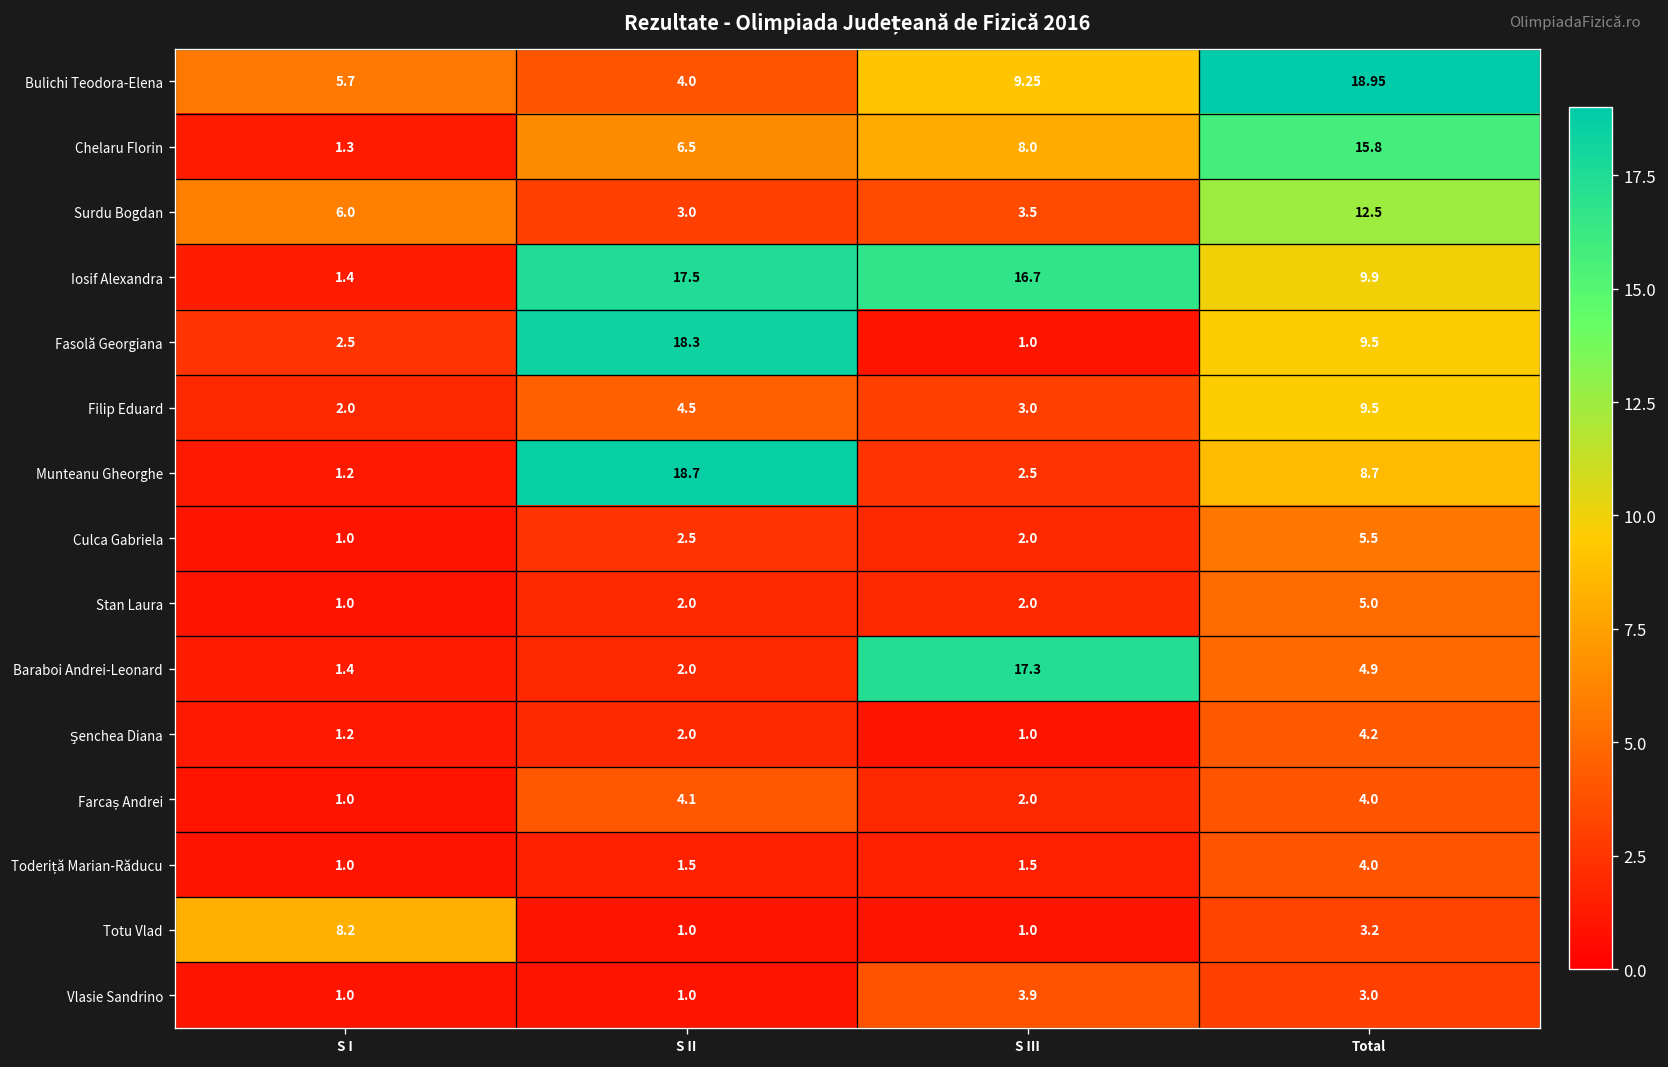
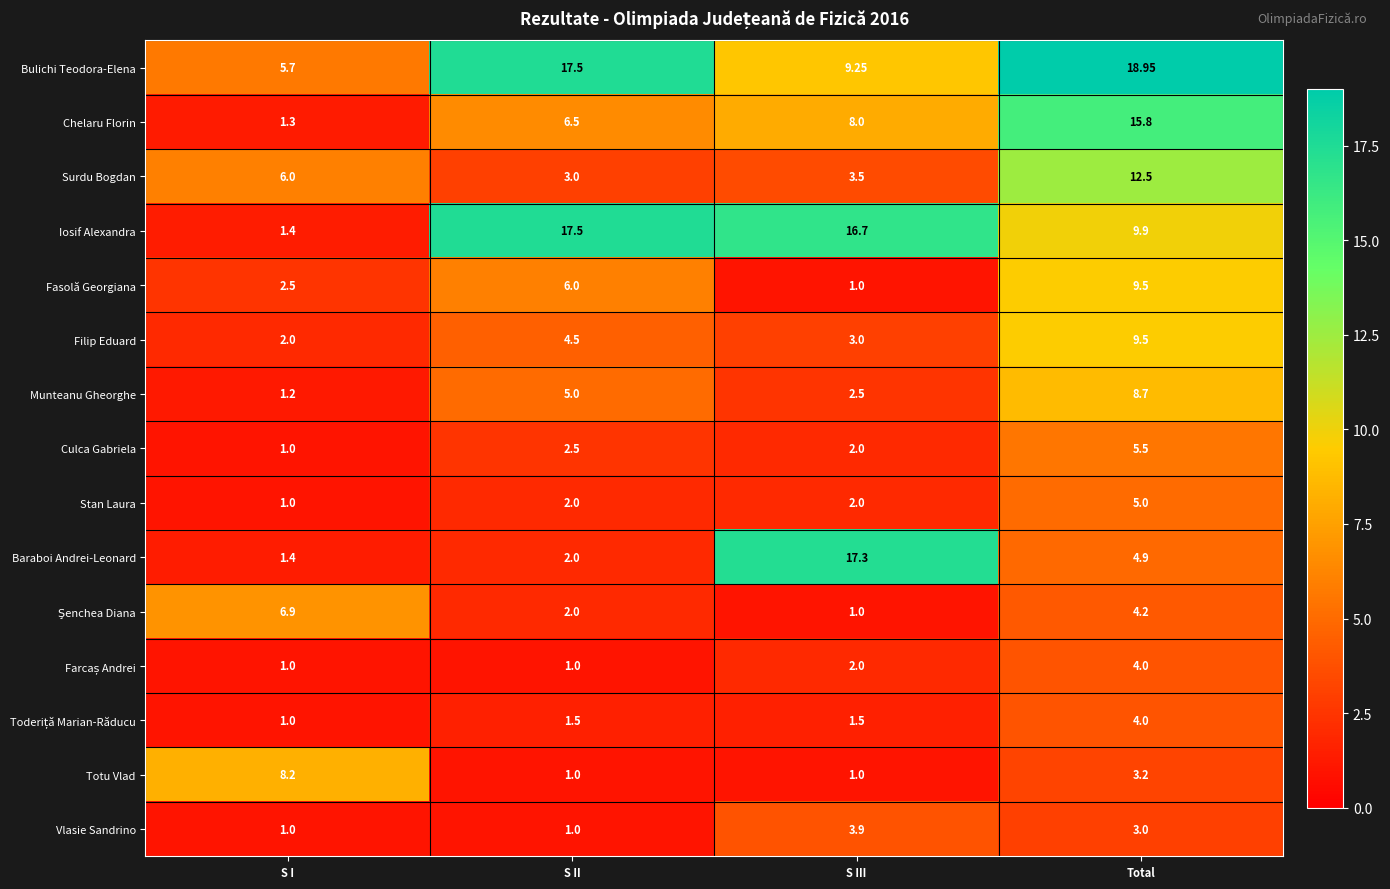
  {
    "Bulichi Teodora-Elena": {
      "S I": 5.7,
-     "S II": 4.0,
+     "S II": 17.5,
      "S III": 9.25,
      "Total": 18.95
    },
    "Chelaru Florin": {
      "S I": 1.3,
      "S II": 6.5,
      "S III": 8.0,
      "Total": 15.8
    },
    "Surdu Bogdan": {
      "S I": 6.0,
      "S II": 3.0,
      "S III": 3.5,
      "Total": 12.5
    },
    "Iosif Alexandra": {
      "S I": 1.4,
      "S II": 17.5,
      "S III": 16.7,
      "Total": 9.9
    },
    "Fasolă Georgiana": {
      "S I": 2.5,
-     "S II": 18.3,
+     "S II": 6.0,
      "S III": 1.0,
      "Total": 9.5
    },
    "Filip Eduard": {
      "S I": 2.0,
      "S II": 4.5,
      "S III": 3.0,
      "Total": 9.5
    },
    "Munteanu Gheorghe": {
      "S I": 1.2,
-     "S II": 18.7,
+     "S II": 5.0,
      "S III": 2.5,
      "Total": 8.7
    },
    "Culca Gabriela": {
      "S I": 1.0,
      "S II": 2.5,
      "S III": 2.0,
      "Total": 5.5
    },
    "Stan Laura": {
      "S I": 1.0,
      "S II": 2.0,
      "S III": 2.0,
      "Total": 5.0
    },
    "Baraboi Andrei-Leonard": {
      "S I": 1.4,
      "S II": 2.0,
      "S III": 17.3,
      "Total": 4.9
    },
    "Şenchea Diana": {
-     "S I": 1.2,
+     "S I": 6.9,
      "S II": 2.0,
      "S III": 1.0,
      "Total": 4.2
    },
    "Farcaș Andrei": {
      "S I": 1.0,
-     "S II": 4.1,
+     "S II": 1.0,
      "S III": 2.0,
      "Total": 4.0
    },
    "Toderiță Marian-Răducu": {
      "S I": 1.0,
      "S II": 1.5,
      "S III": 1.5,
      "Total": 4.0
    },
    "Totu Vlad": {
      "S I": 8.2,
      "S II": 1.0,
      "S III": 1.0,
      "Total": 3.2
    },
    "Vlasie Sandrino": {
      "S I": 1.0,
      "S II": 1.0,
      "S III": 3.9,
      "Total": 3.0
    }
  }
